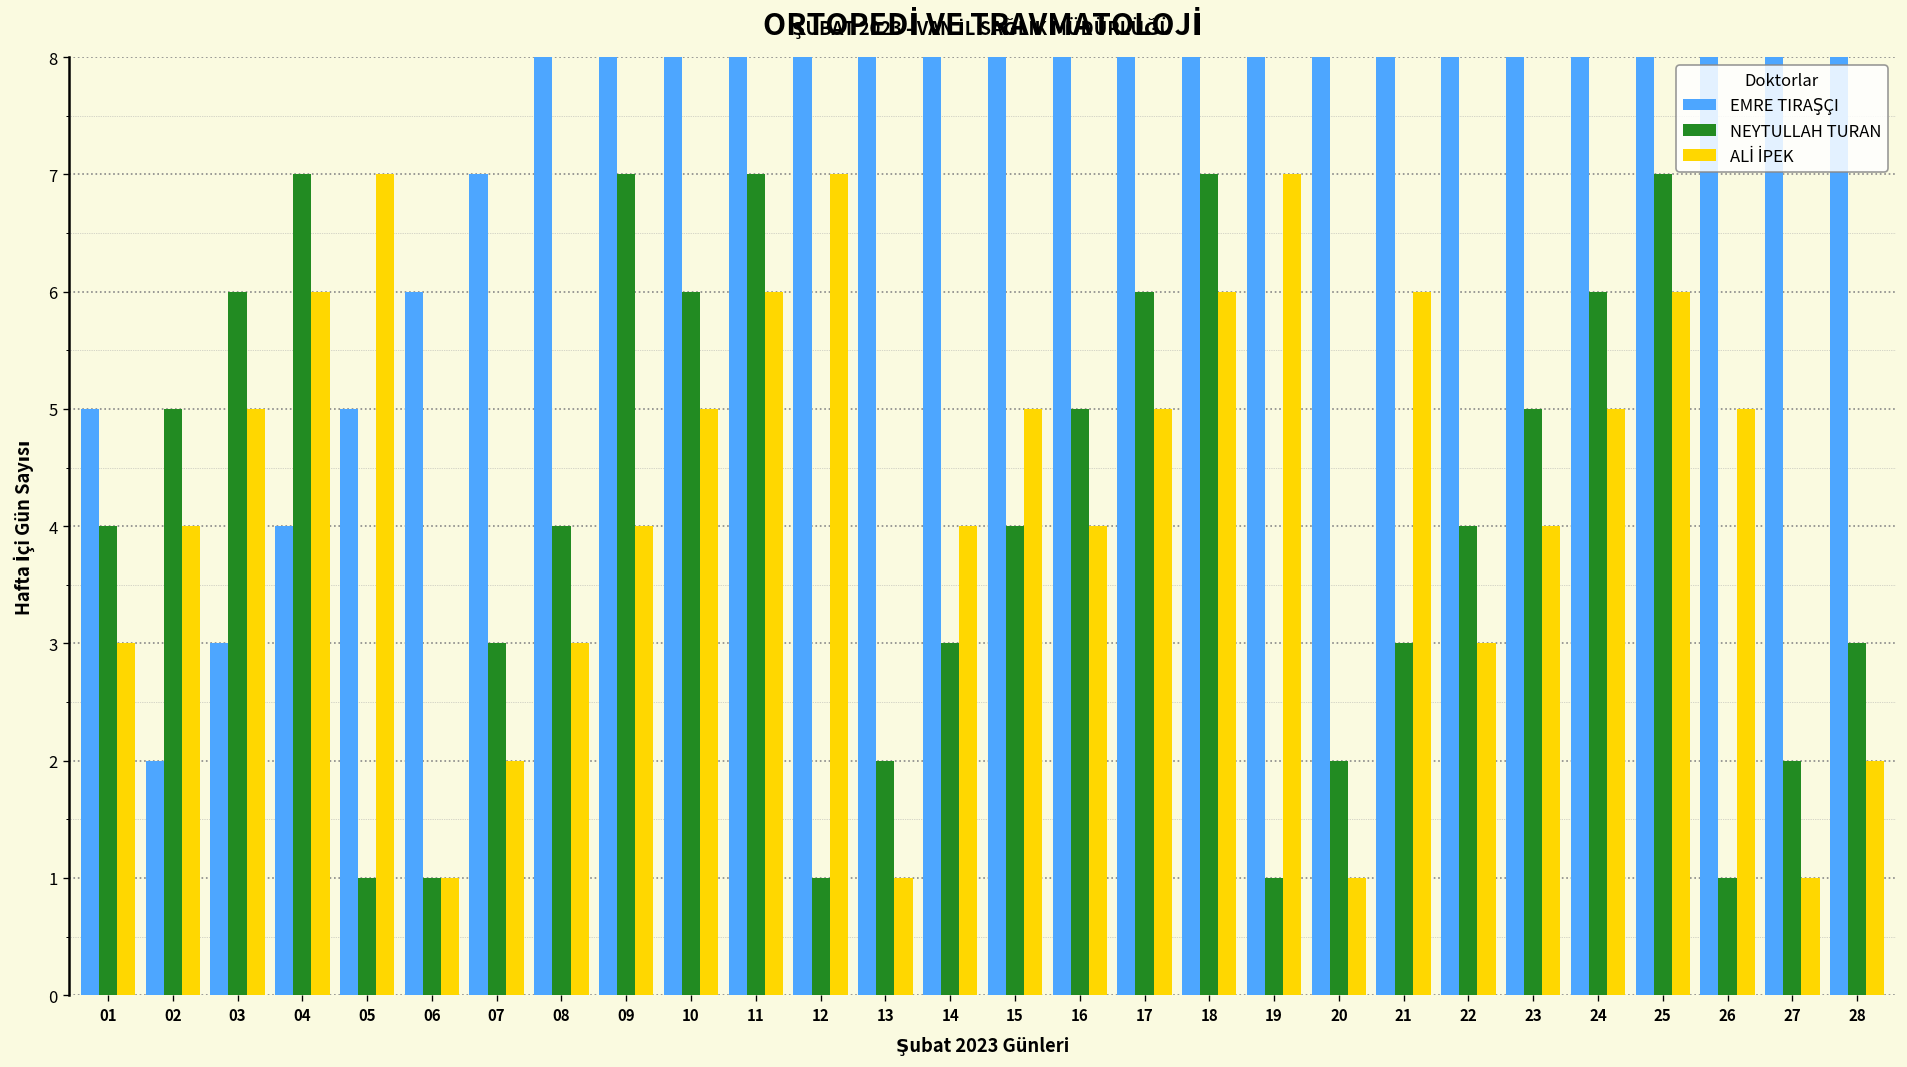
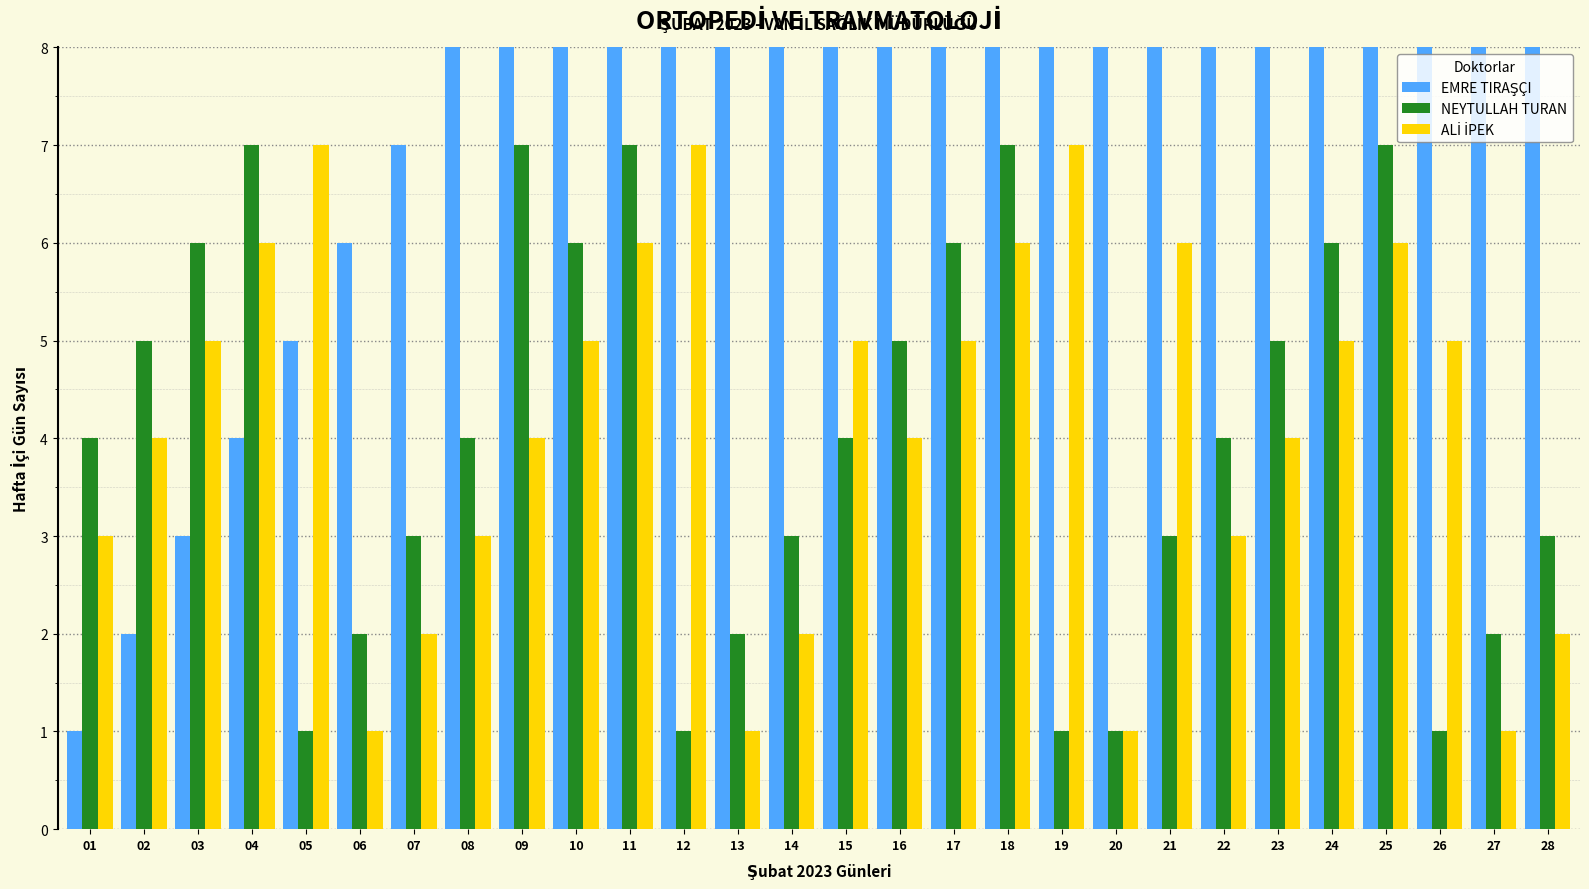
  {
    "EMRE TIRAŞÇI": {
-     "01": 5,
+     "01": 1,
      "02": 2,
      "03": 3,
      "04": 4,
      "05": 5,
      "06": 6,
      "07": 7,
      "08": 8
    },
    "NEYTULLAH TURAN": {
      "01": 4,
      "02": 5,
      "03": 6,
      "04": 7,
      "05": 1,
-     "06": 1,
+     "06": 2,
      "07": 3,
      "08": 4,
      "09": 7,
      "10": 6,
      "11": 7,
      "12": 1,
      "13": 2,
      "14": 3,
      "15": 4,
      "16": 5,
      "17": 6,
      "18": 7,
      "19": 1,
-     "20": 2,
+     "20": 1,
      "21": 3,
      "22": 4,
      "23": 5,
      "24": 6,
      "25": 7,
      "26": 1,
      "27": 2,
      "28": 3
    },
    "ALİ İPEK": {
      "01": 3,
      "02": 4,
      "03": 5,
      "04": 6,
      "05": 7,
      "06": 1,
      "07": 2,
      "08": 3,
      "09": 4,
      "10": 5,
      "11": 6,
      "12": 7,
      "13": 1,
-     "14": 4,
+     "14": 2,
      "15": 5,
      "16": 4,
      "17": 5,
      "18": 6,
      "19": 7,
      "20": 1,
      "21": 6,
      "22": 3,
      "23": 4,
      "24": 5,
      "25": 6,
      "26": 5,
      "27": 1,
      "28": 2
    }
  }
